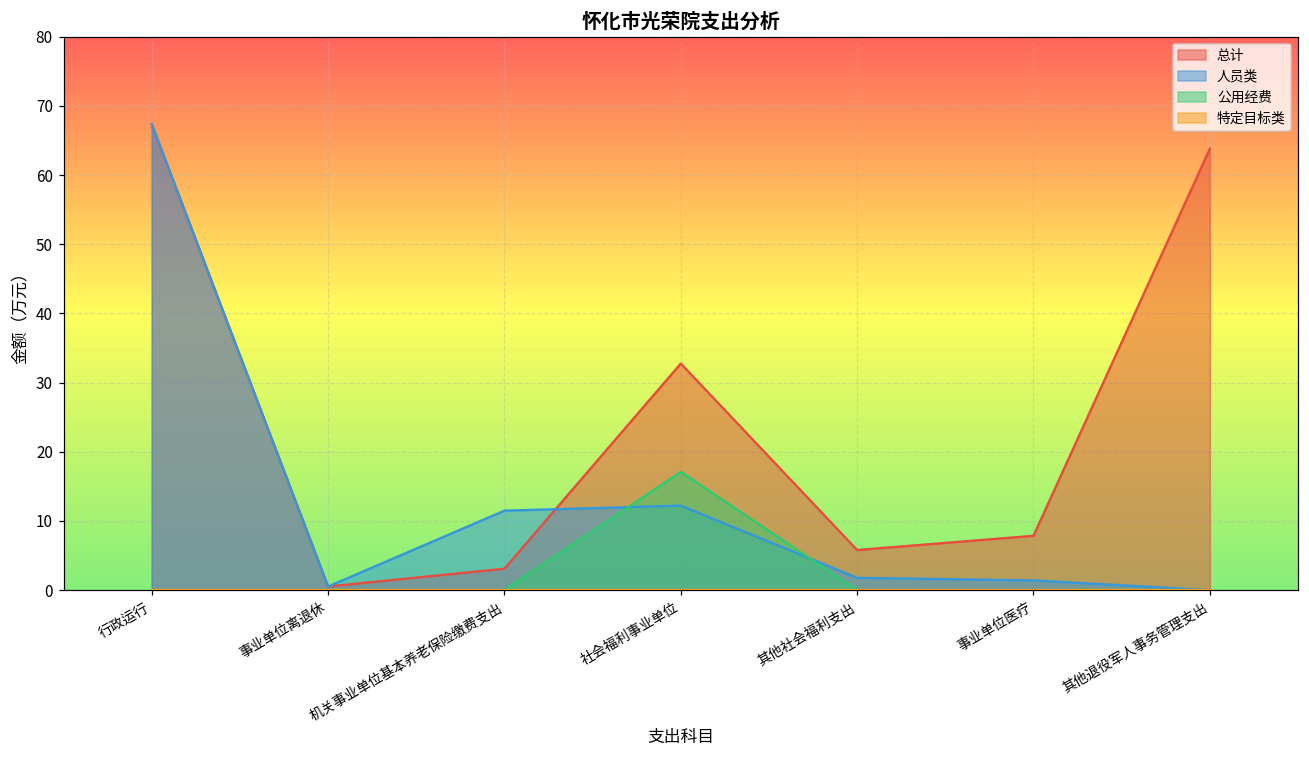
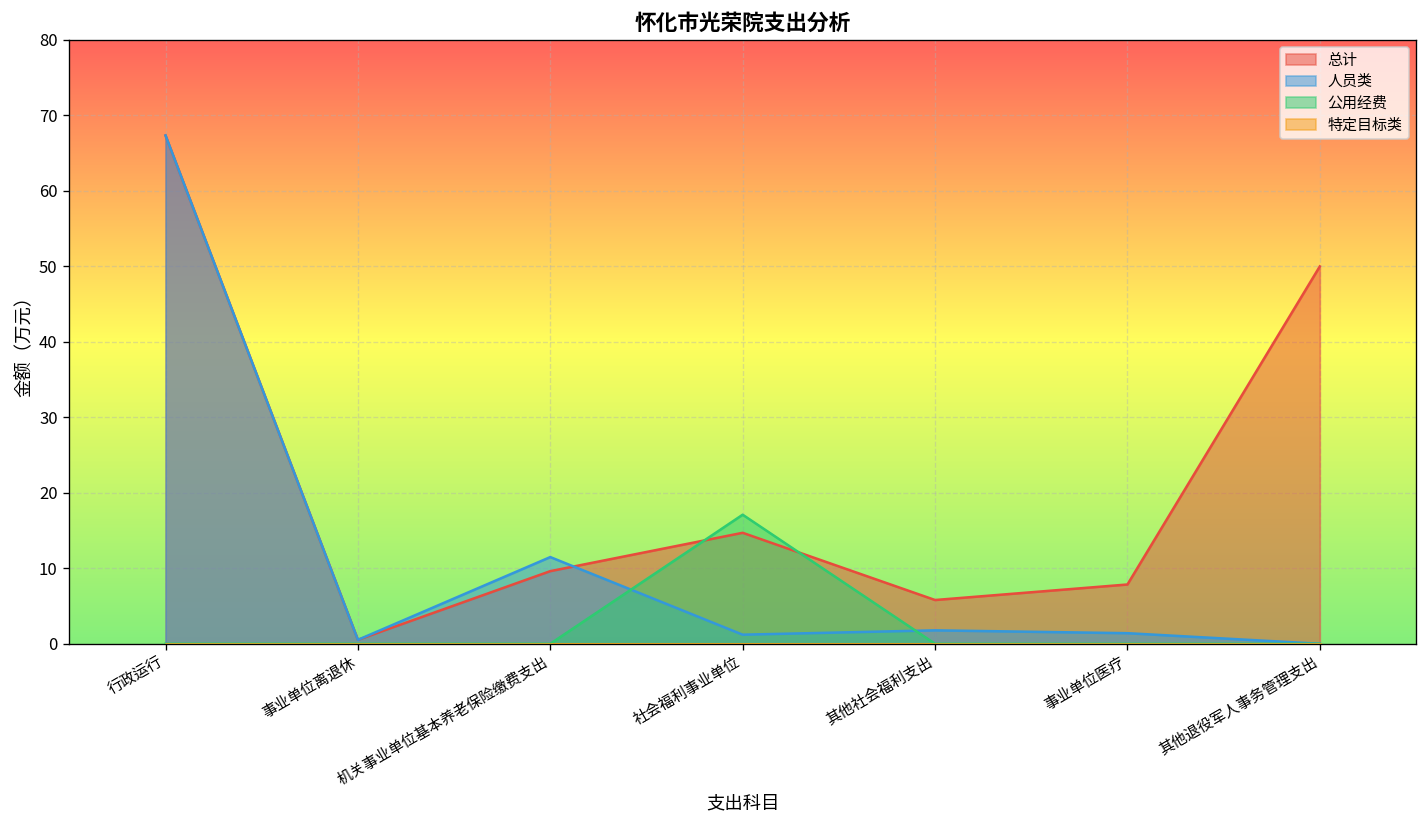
  {
    "总计": {
-     "机关事业单位基本养老保险缴费支出": 3,
-     "社会福利事业单位": 33,
+     "机关事业单位基本养老保险缴费支出": 10,
+     "社会福利事业单位": 15,
      "其他社会福利支出": 6,
      "事业单位医疗": 8,
-     "其他退役军人事务管理支出": 64
+     "其他退役军人事务管理支出": 50
    },
    "人员类": {
      "机关事业单位基本养老保险缴费支出": 11,
-     "社会福利事业单位": 12,
+     "社会福利事业单位": 1,
      "其他社会福利支出": 2,
      "事业单位医疗": 1
    },
    "公用经费": {
      "社会福利事业单位": 17
    },
    "特定目标类": {
      "社会福利事业单位": 0
    }
  }
